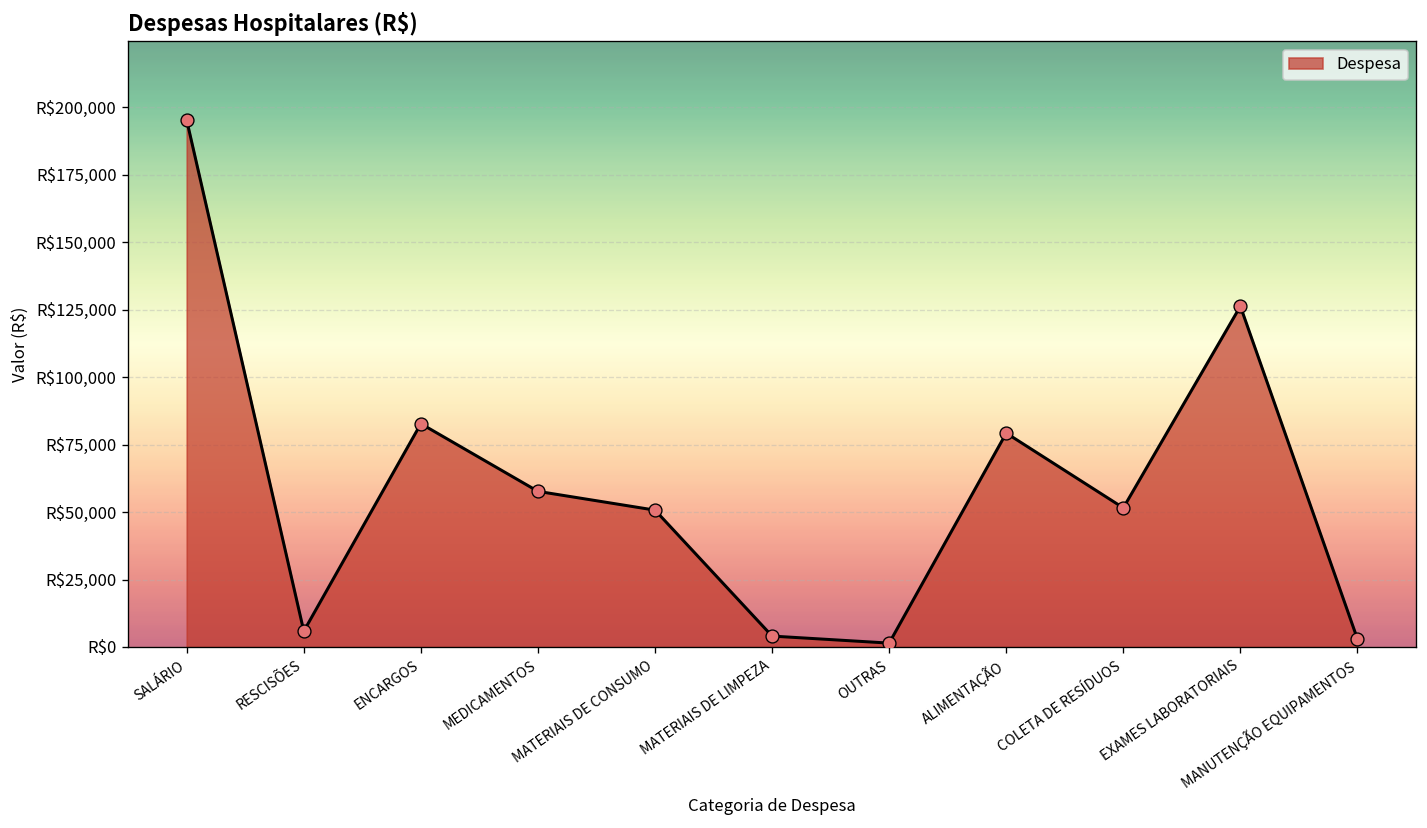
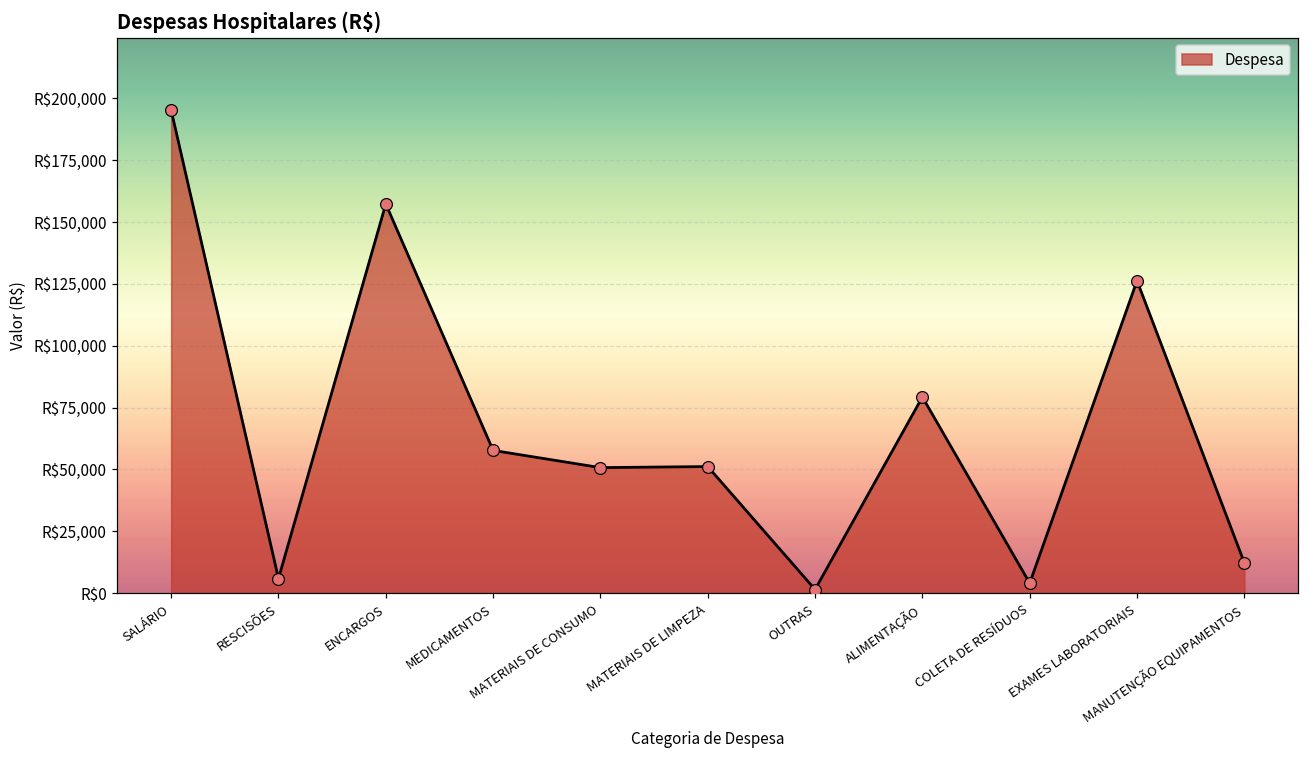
  {
    "SALÁRIO": "R$195,000",
    "RESCISÕES": "R$6,000",
-   "ENCARGOS": "R$83,000",
+   "ENCARGOS": "R$157,000",
    "MEDICAMENTOS": "R$58,000",
    "MATERIAIS DE CONSUMO": "R$51,000",
-   "MATERIAIS DE LIMPEZA": "R$4,000",
+   "MATERIAIS DE LIMPEZA": "R$51,000",
    "OUTRAS": "R$1,000",
    "ALIMENTAÇÃO": "R$79,000",
-   "COLETA DE RESÍDUOS": "R$52,000",
+   "COLETA DE RESÍDUOS": "R$4,000",
    "EXAMES LABORATORIAIS": "R$126,000",
-   "MANUTENÇÃO EQUIPAMENTOS": "R$3,000"
+   "MANUTENÇÃO EQUIPAMENTOS": "R$12,000"
  }
